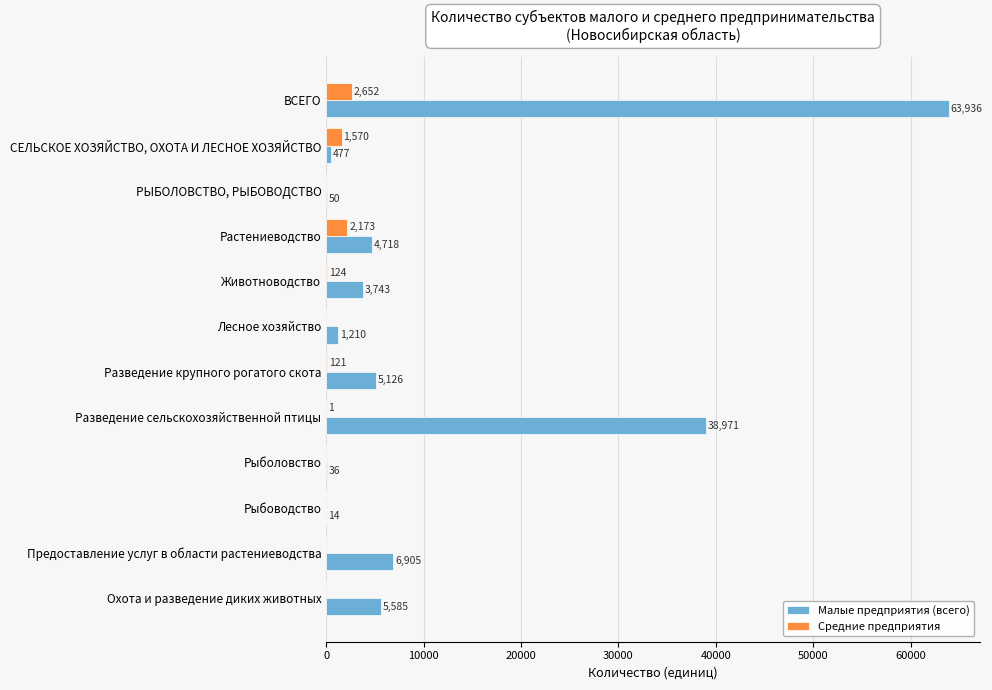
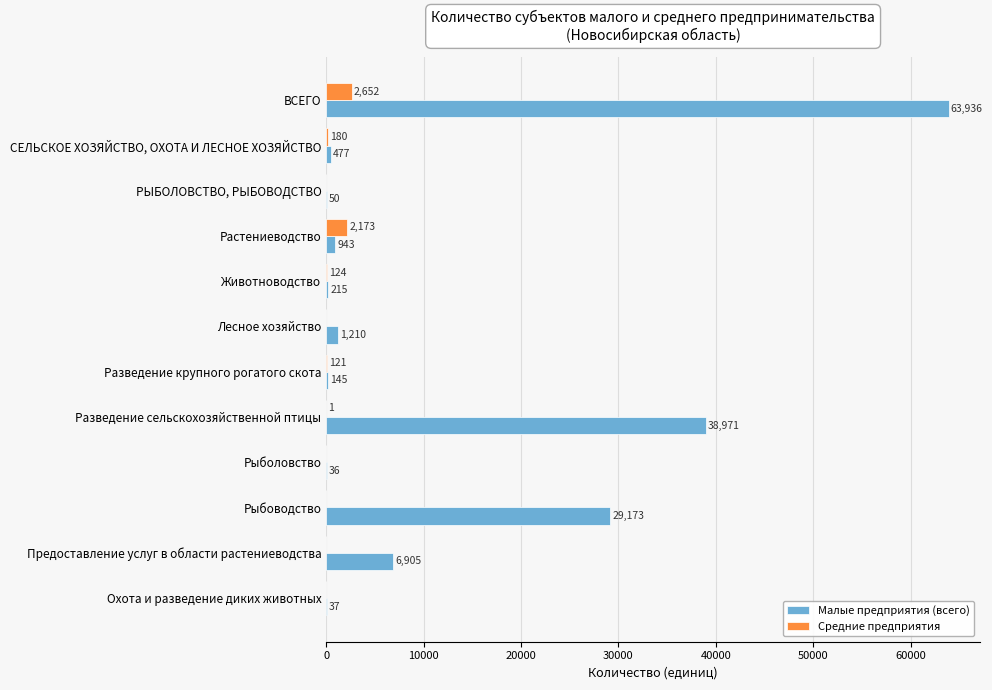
  {
    "Малые предприятия (всего)": {
      "ВСЕГО": "63,936",
      "СЕЛЬСКОЕ ХОЗЯЙСТВО, ОХОТА И ЛЕСНОЕ ХОЗЯЙСТВО": "477",
      "РЫБОЛОВСТВО, РЫБОВОДСТВО": "50",
-     "Растениеводство": "4,718",
-     "Животноводство": "3,743",
+     "Растениеводство": "943",
+     "Животноводство": "215",
      "Лесное хозяйство": "1,210",
-     "Разведение крупного рогатого скота": "5,126",
+     "Разведение крупного рогатого скота": "145",
      "Разведение сельскохозяйственной птицы": "38,971",
      "Рыболовство": "36",
-     "Рыбоводство": "14",
+     "Рыбоводство": "29,173",
      "Предоставление услуг в области растениеводства": "6,905",
-     "Охота и разведение диких животных": "5,585"
+     "Охота и разведение диких животных": "37"
    },
    "Средние предприятия": {
      "ВСЕГО": "2,652",
-     "СЕЛЬСКОЕ ХОЗЯЙСТВО, ОХОТА И ЛЕСНОЕ ХОЗЯЙСТВО": "1,570",
+     "СЕЛЬСКОЕ ХОЗЯЙСТВО, ОХОТА И ЛЕСНОЕ ХОЗЯЙСТВО": "180",
      "Растениеводство": "2,173",
      "Животноводство": "124",
      "Разведение крупного рогатого скота": "121",
      "Разведение сельскохозяйственной птицы": "1"
    }
  }
